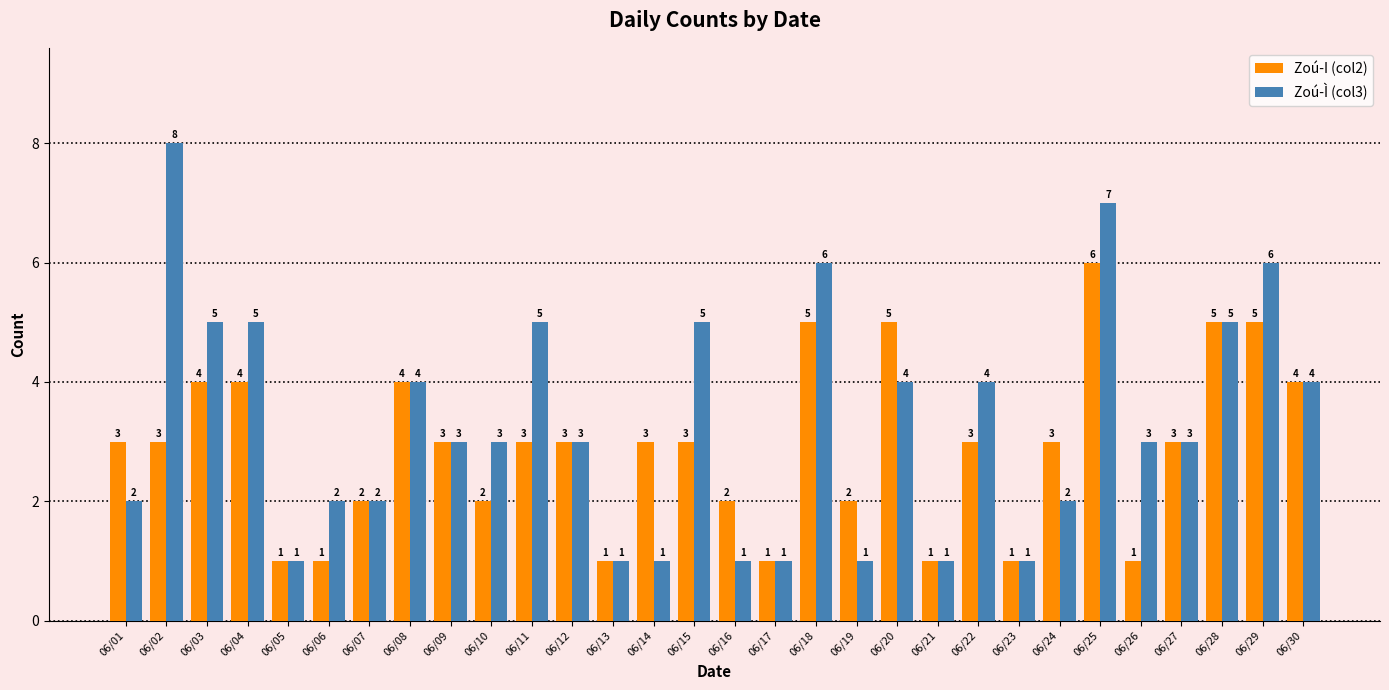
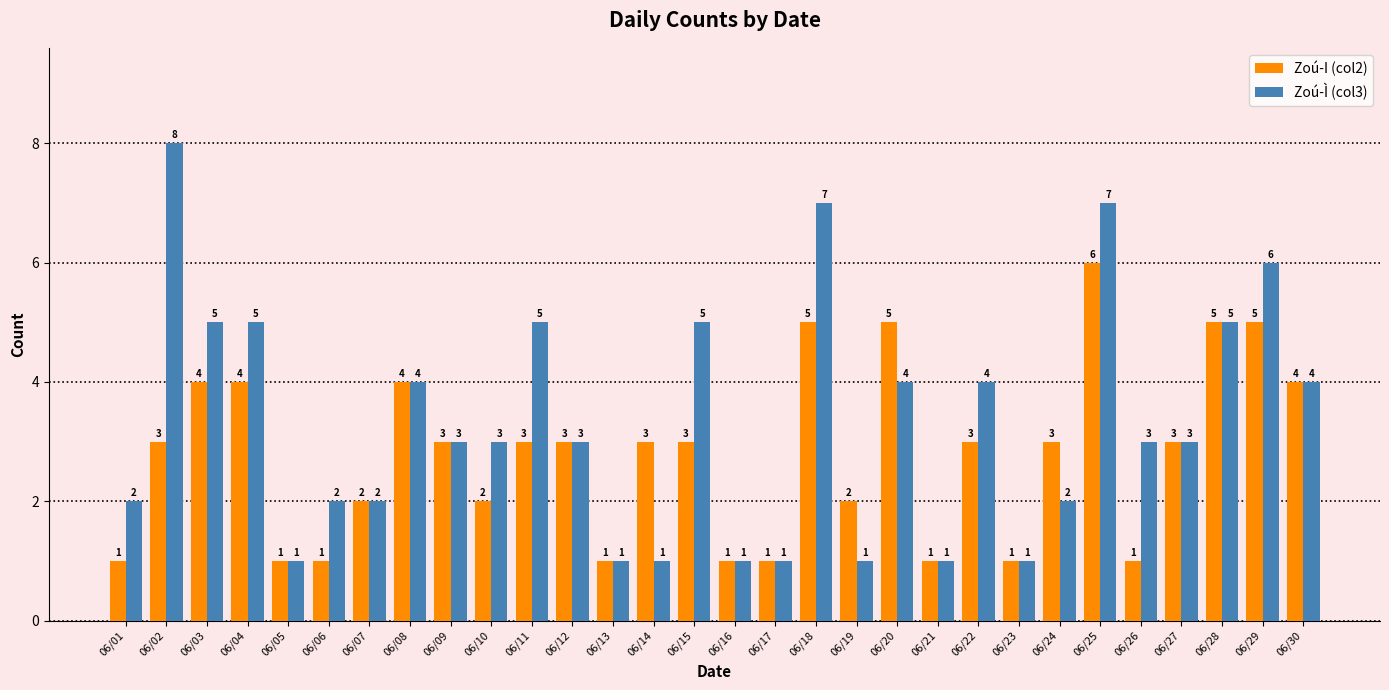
  {
    "Zoú-I (col2)": {
-     "06/01": 3,
+     "06/01": 1,
      "06/02": 3,
      "06/03": 4,
      "06/04": 4,
      "06/05": 1,
      "06/06": 1,
      "06/07": 2,
      "06/08": 4,
      "06/09": 3,
      "06/10": 2,
      "06/11": 3,
      "06/12": 3,
      "06/13": 1,
      "06/14": 3,
      "06/15": 3,
-     "06/16": 2,
+     "06/16": 1,
      "06/17": 1,
      "06/18": 5,
      "06/19": 2,
      "06/20": 5,
      "06/21": 1,
      "06/22": 3,
      "06/23": 1,
      "06/24": 3,
      "06/25": 6,
      "06/26": 1,
      "06/27": 3,
      "06/28": 5,
      "06/29": 5,
      "06/30": 4
    },
    "Zoú-Ì (col3)": {
      "06/01": 2,
      "06/02": 8,
      "06/03": 5,
      "06/04": 5,
      "06/05": 1,
      "06/06": 2,
      "06/07": 2,
      "06/08": 4,
      "06/09": 3,
      "06/10": 3,
      "06/11": 5,
      "06/12": 3,
      "06/13": 1,
      "06/14": 1,
      "06/15": 5,
      "06/16": 1,
      "06/17": 1,
-     "06/18": 6,
+     "06/18": 7,
      "06/19": 1,
      "06/20": 4,
      "06/21": 1,
      "06/22": 4,
      "06/23": 1,
      "06/24": 2,
      "06/25": 7,
      "06/26": 3,
      "06/27": 3,
      "06/28": 5,
      "06/29": 6,
      "06/30": 4
    }
  }
